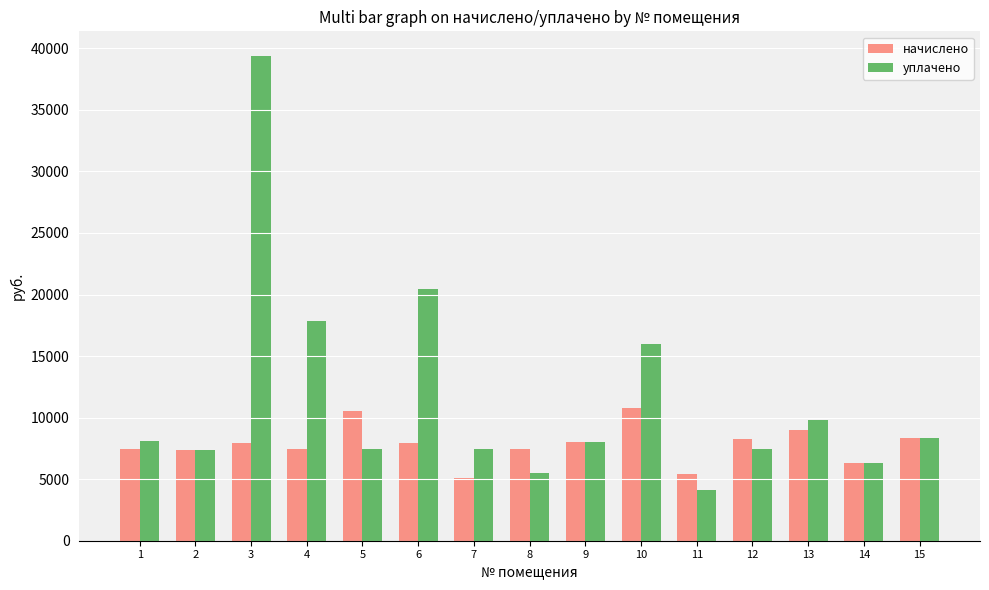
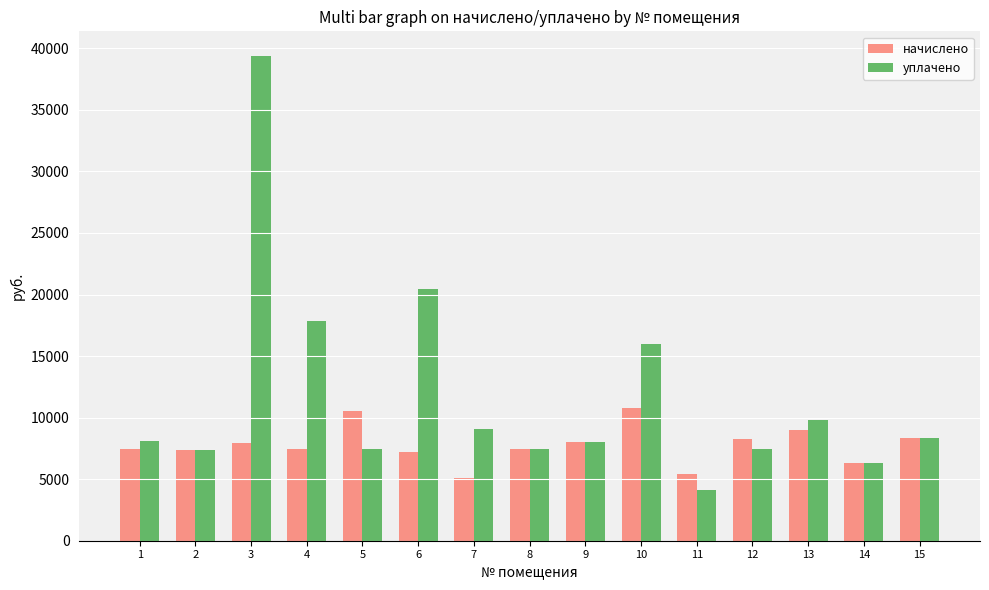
  {
    "начислено": {
      "1": 7500,
      "2": 7400,
      "3": 7900,
      "4": 7500,
      "5": 10500,
-     "6": 7900,
+     "6": 7200,
      "7": 5100,
      "8": 7500,
      "9": 8000,
      "10": 10800,
      "11": 5500,
      "12": 8300,
      "13": 9000,
      "14": 6300,
      "15": 8400
    },
    "уплачено": {
      "1": 8100,
      "2": 7400,
      "3": 39400,
      "4": 17800,
      "5": 7500,
      "6": 20500,
-     "7": 7500,
-     "8": 5500,
+     "7": 9000,
+     "8": 7500,
      "9": 8000,
      "10": 16000,
      "11": 4100,
      "12": 7400,
      "13": 9800,
      "14": 6300,
      "15": 8400
    }
  }
